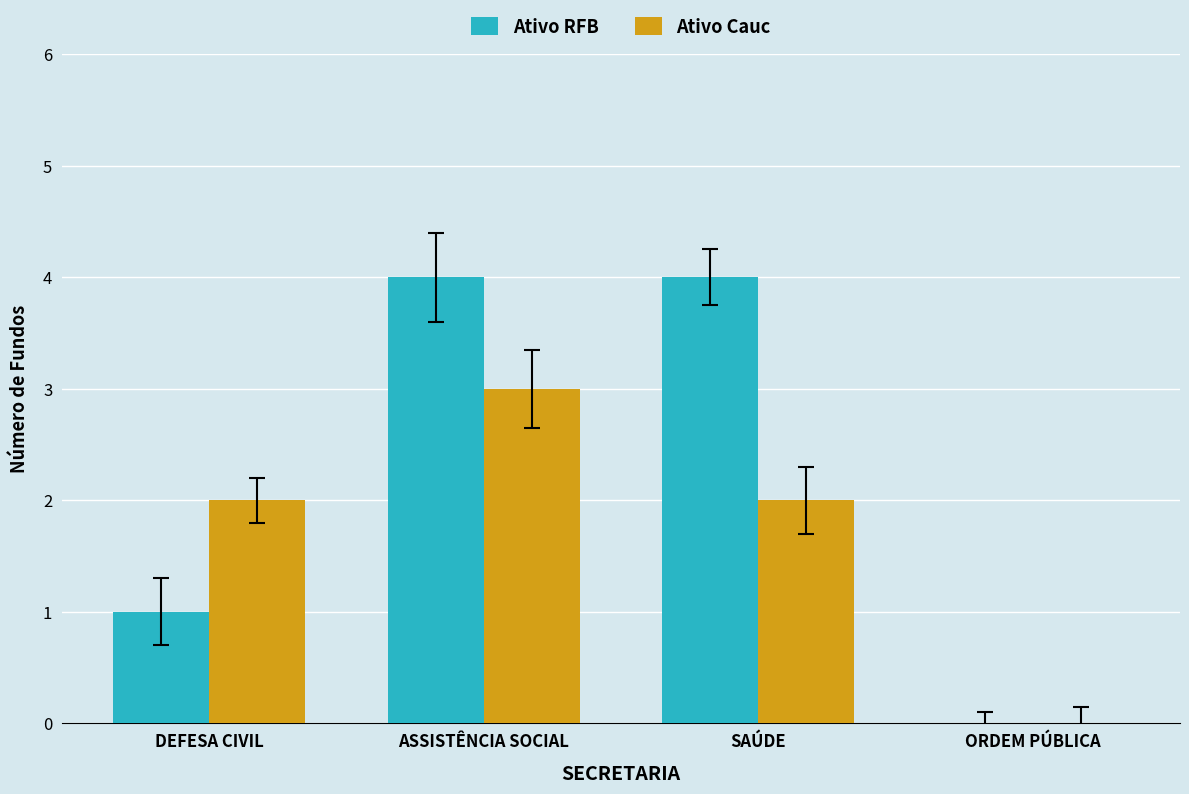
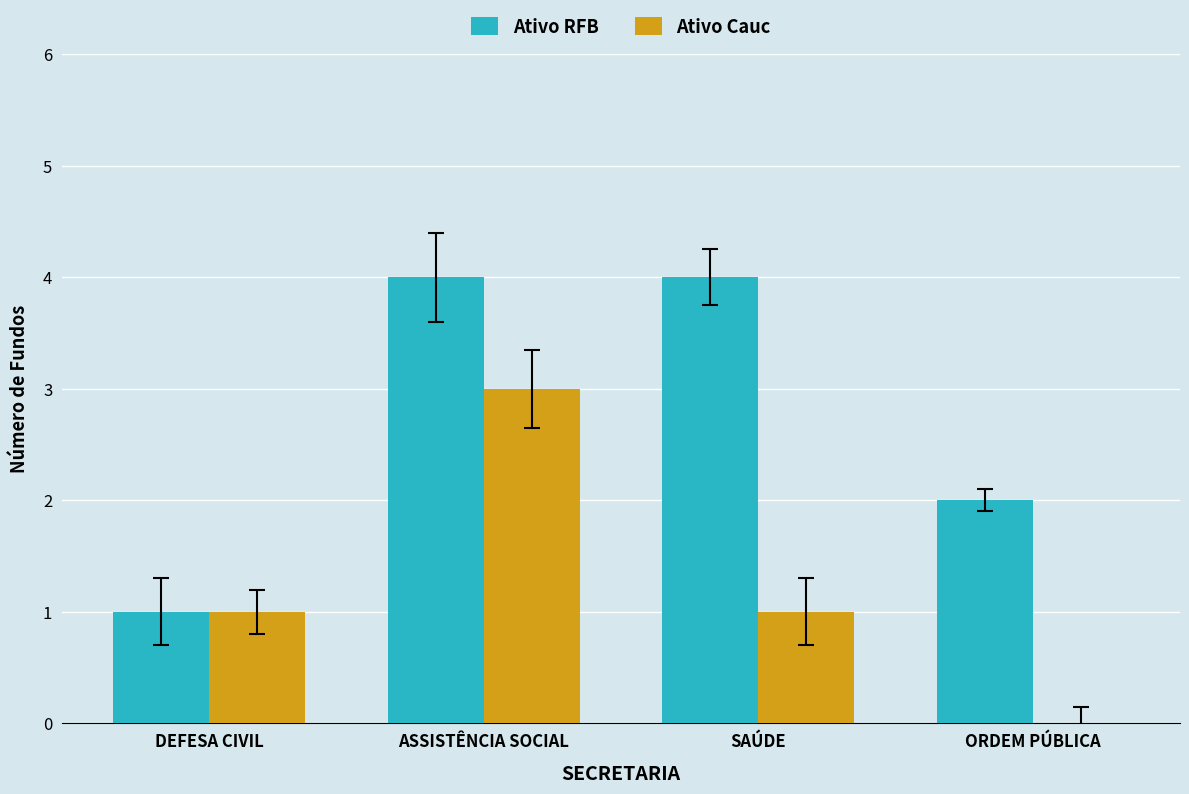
  {
    "Ativo RFB": {
      "DEFESA CIVIL": 1,
      "ASSISTÊNCIA SOCIAL": 4,
      "SAÚDE": 4,
-     "ORDEM PÚBLICA": 0
+     "ORDEM PÚBLICA": 2
    },
    "Ativo Cauc": {
-     "DEFESA CIVIL": 2,
+     "DEFESA CIVIL": 1,
      "ASSISTÊNCIA SOCIAL": 3,
-     "SAÚDE": 2,
+     "SAÚDE": 1,
      "ORDEM PÚBLICA": 0
    }
  }
